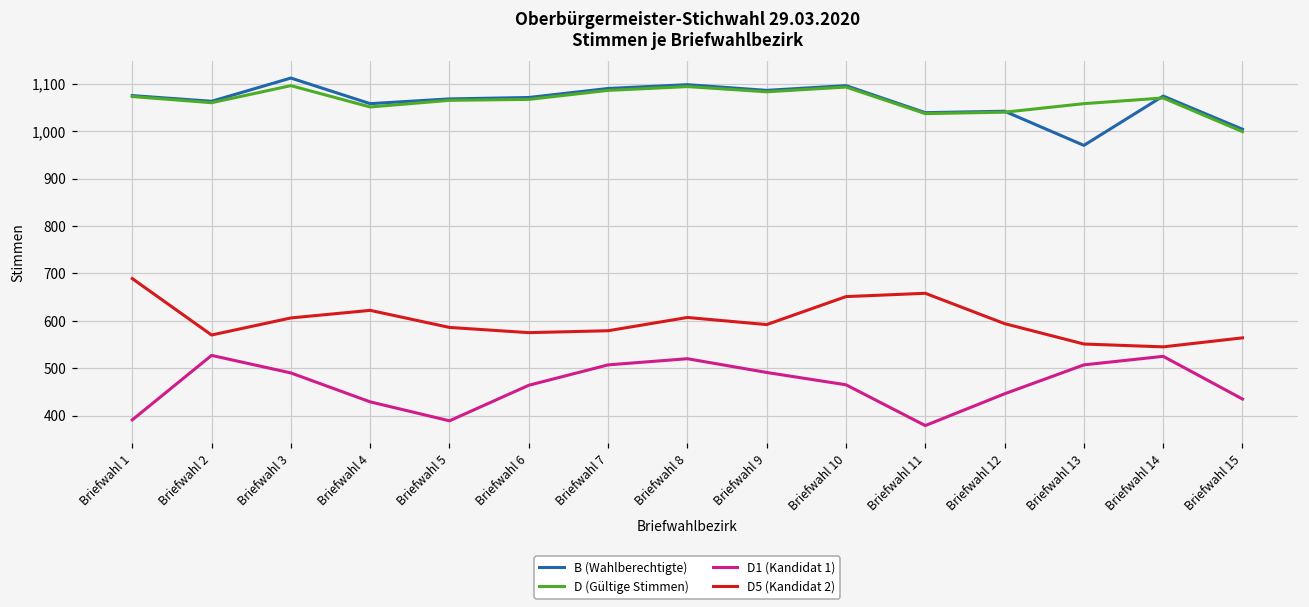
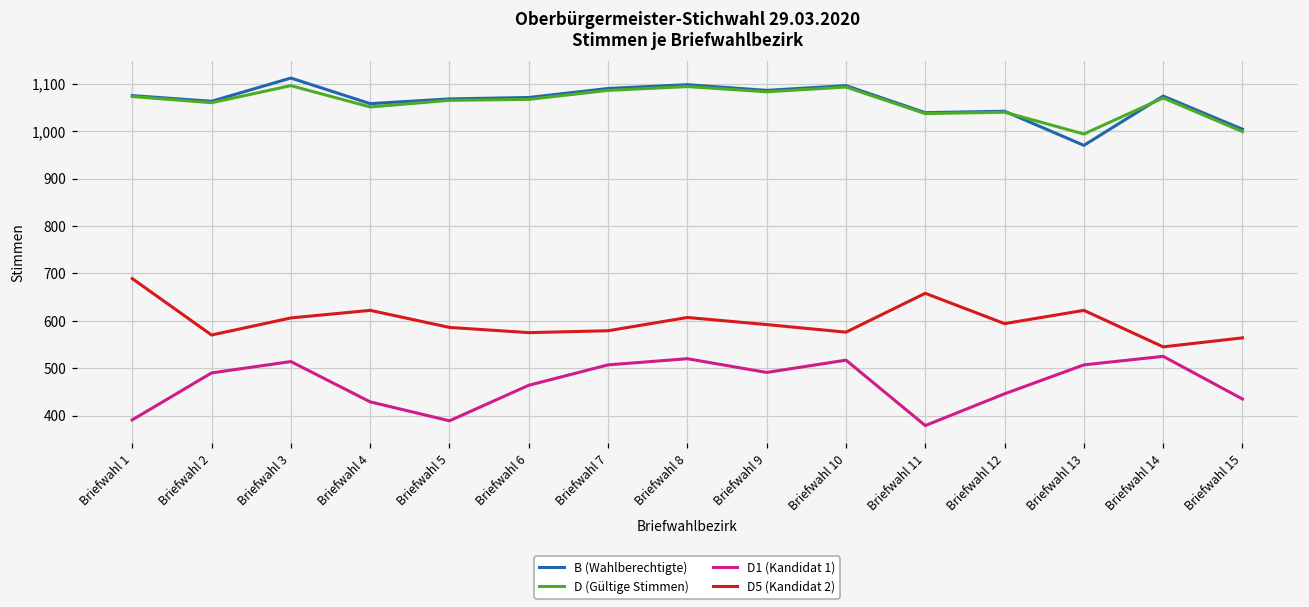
  {
    "B (Wahlberechtigte)": {
      "Briefwahl 3": "1,110",
      "Briefwahl 4": "1,060",
      "Briefwahl 13": "970"
    },
    "D (Gültige Stimmen)": {
      "Briefwahl 3": "1,100",
      "Briefwahl 4": "1,050",
-     "Briefwahl 13": "1,060"
+     "Briefwahl 13": "990"
    },
    "D1 (Kandidat 1)": {
      "Briefwahl 1": "390",
-     "Briefwahl 2": "530",
-     "Briefwahl 3": "490",
+     "Briefwahl 2": "490",
+     "Briefwahl 3": "510",
      "Briefwahl 4": "430",
      "Briefwahl 5": "390",
      "Briefwahl 6": "460",
      "Briefwahl 7": "510",
      "Briefwahl 8": "520",
      "Briefwahl 9": "490",
-     "Briefwahl 10": "470",
+     "Briefwahl 10": "520",
      "Briefwahl 11": "380",
      "Briefwahl 12": "450",
      "Briefwahl 13": "510",
      "Briefwahl 14": "530",
      "Briefwahl 15": "440"
    },
    "D5 (Kandidat 2)": {
      "Briefwahl 1": "690",
      "Briefwahl 2": "570",
      "Briefwahl 3": "610",
      "Briefwahl 4": "620",
      "Briefwahl 5": "590",
      "Briefwahl 6": "580",
      "Briefwahl 7": "580",
      "Briefwahl 8": "610",
      "Briefwahl 9": "590",
-     "Briefwahl 10": "650",
+     "Briefwahl 10": "580",
      "Briefwahl 11": "660",
      "Briefwahl 12": "590",
-     "Briefwahl 13": "550",
+     "Briefwahl 13": "620",
      "Briefwahl 14": "550",
      "Briefwahl 15": "560"
    }
  }
